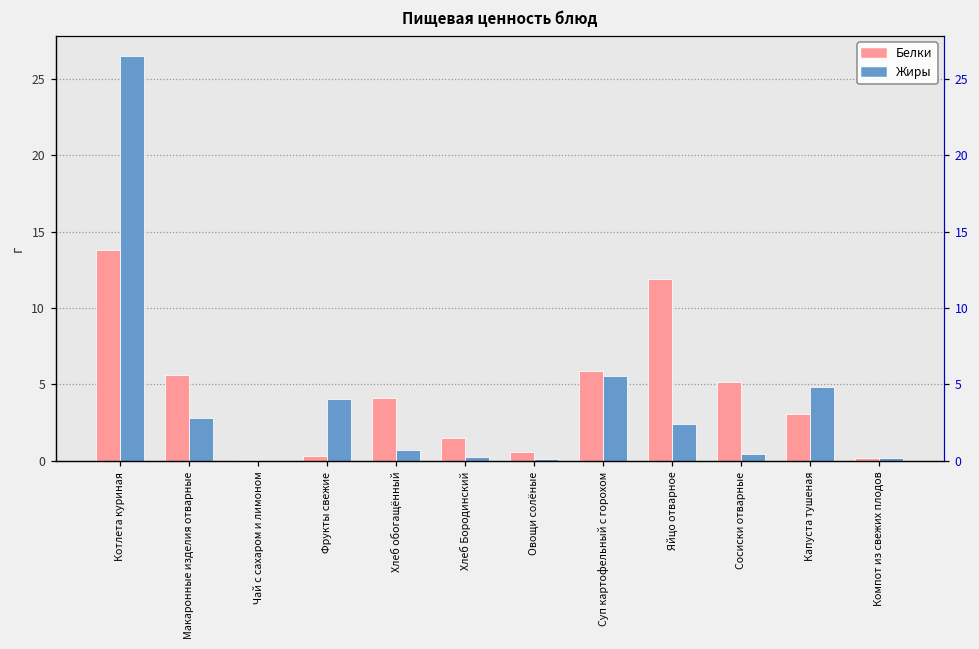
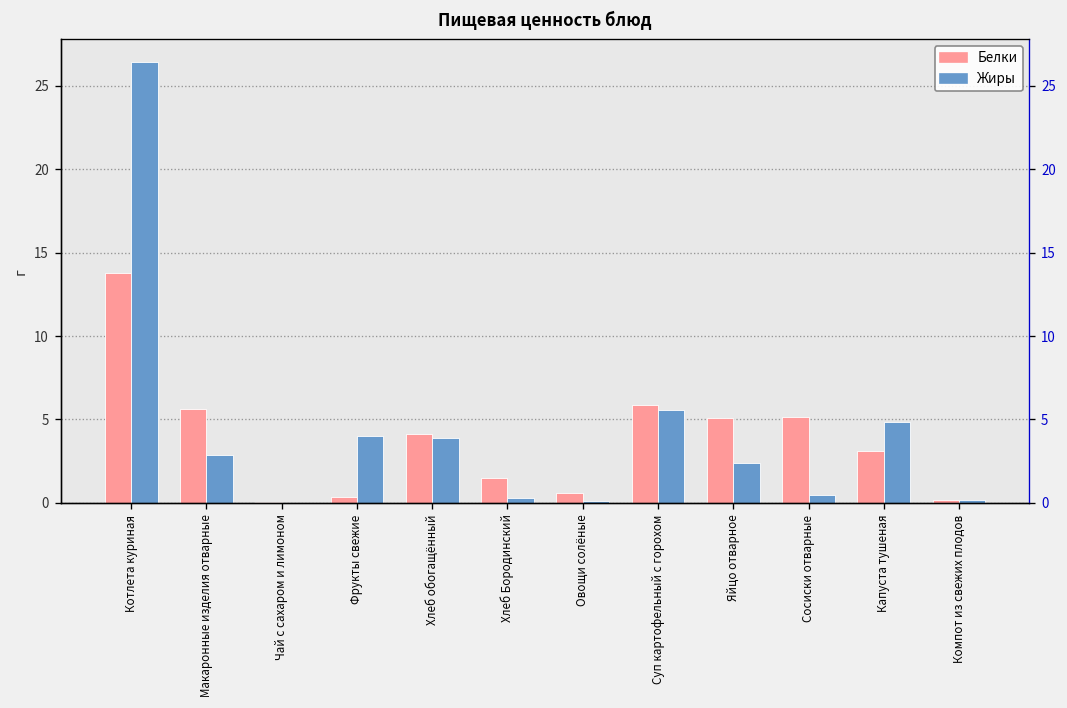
  {
    "Белки": {
      "Котлета куриная": 13.8,
      "Макаронные изделия отварные": 5.6,
      "Фрукты свежие": 0.4,
      "Хлеб обогащённый": 4.1,
      "Хлеб Бородинский": 1.5,
      "Овощи солёные": 0.6,
      "Суп картофельный с горохом": 5.9,
-     "Яйцо отварное": 11.9,
+     "Яйцо отварное": 5.1,
      "Сосиски отварные": 5.2,
      "Капуста тушеная": 3.1
    },
    "Жиры": {
      "Котлета куриная": 26.5,
      "Макаронные изделия отварные": 2.8,
      "Фрукты свежие": 4.0,
-     "Хлеб обогащённый": 0.7,
+     "Хлеб обогащённый": 3.9,
      "Хлеб Бородинский": 0.3,
      "Суп картофельный с горохом": 5.6,
      "Яйцо отварное": 2.4,
      "Сосиски отварные": 0.4,
      "Капуста тушеная": 4.9
    }
  }
